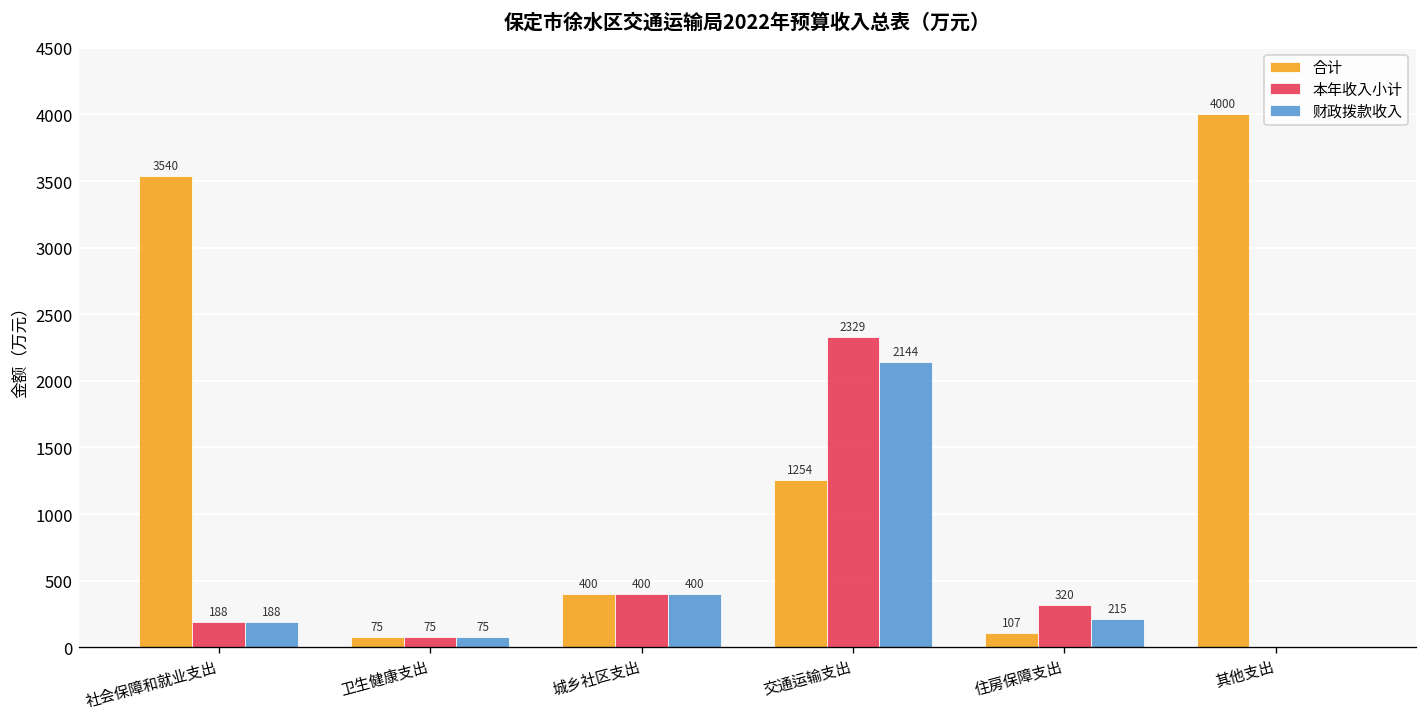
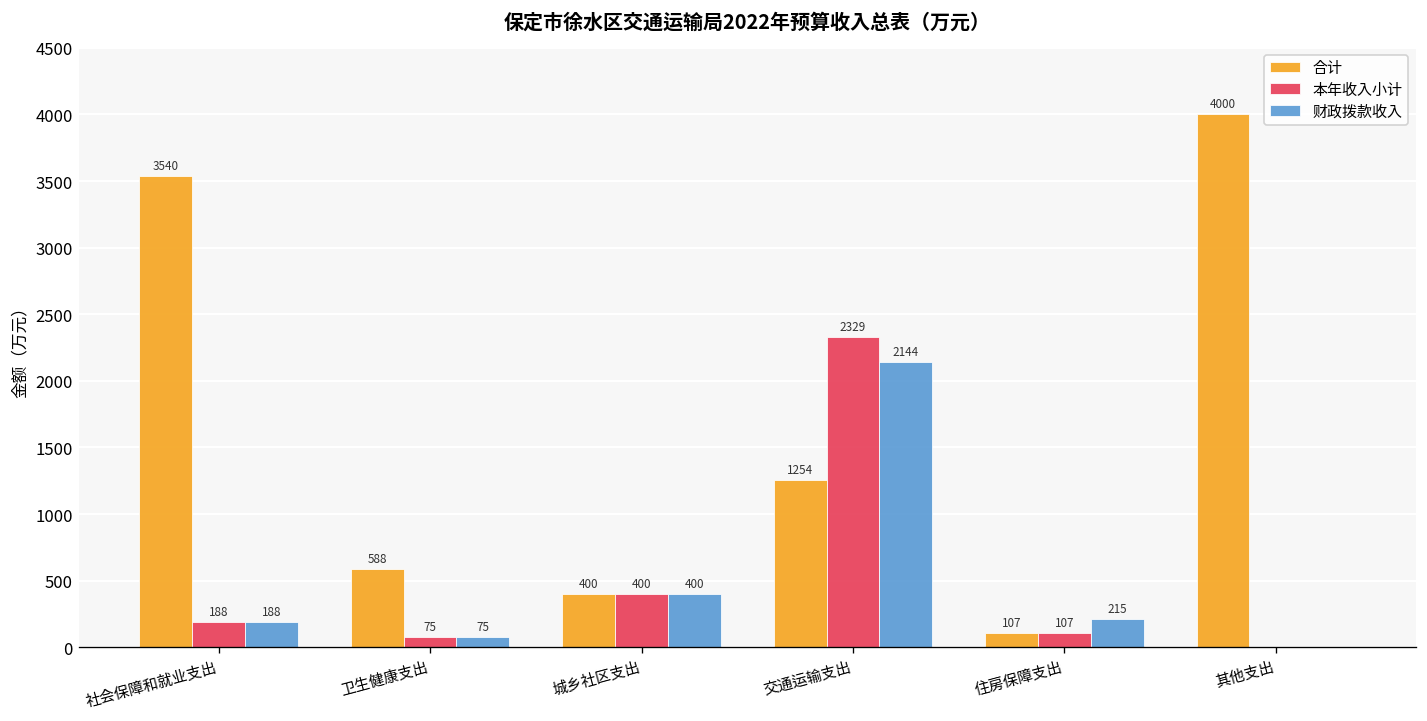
  {
    "合计": {
      "社会保障和就业支出": 3540,
-     "卫生健康支出": 75,
+     "卫生健康支出": 588,
      "城乡社区支出": 400,
      "交通运输支出": 1254,
      "住房保障支出": 107,
      "其他支出": 4000
    },
    "本年收入小计": {
      "社会保障和就业支出": 188,
      "卫生健康支出": 75,
      "城乡社区支出": 400,
      "交通运输支出": 2329,
-     "住房保障支出": 320
+     "住房保障支出": 107
    },
    "财政拨款收入": {
      "社会保障和就业支出": 188,
      "卫生健康支出": 75,
      "城乡社区支出": 400,
      "交通运输支出": 2144,
      "住房保障支出": 215
    }
  }
